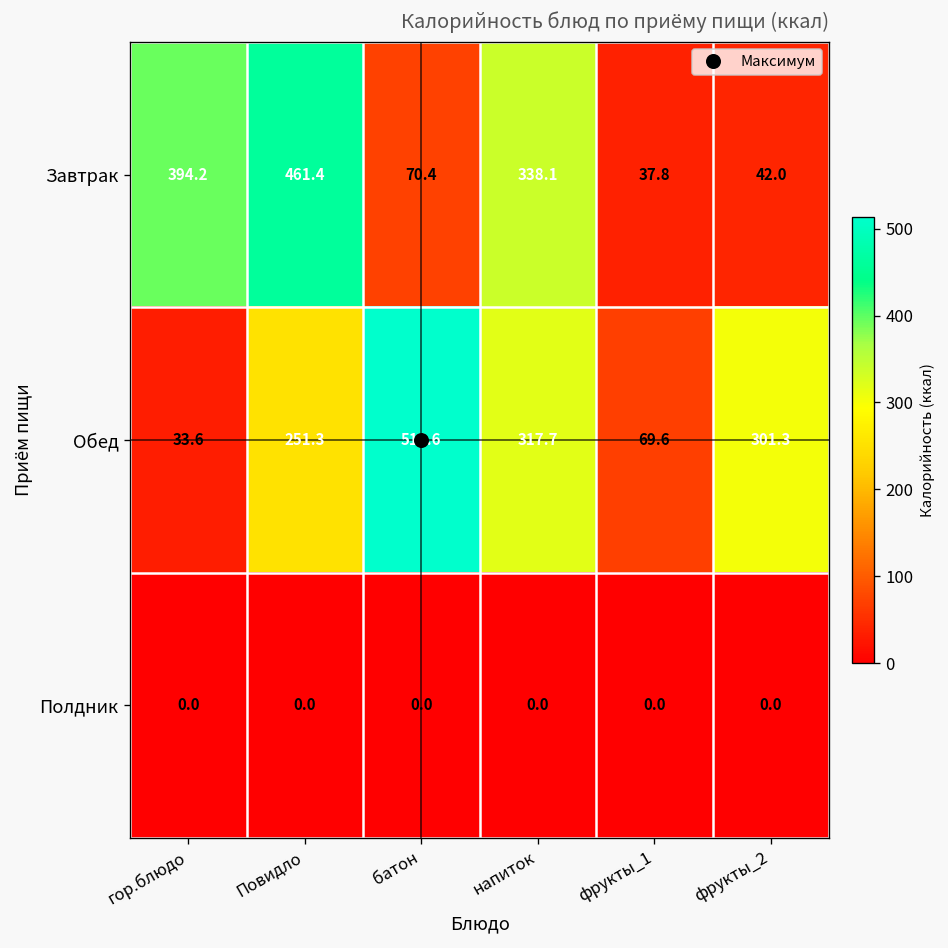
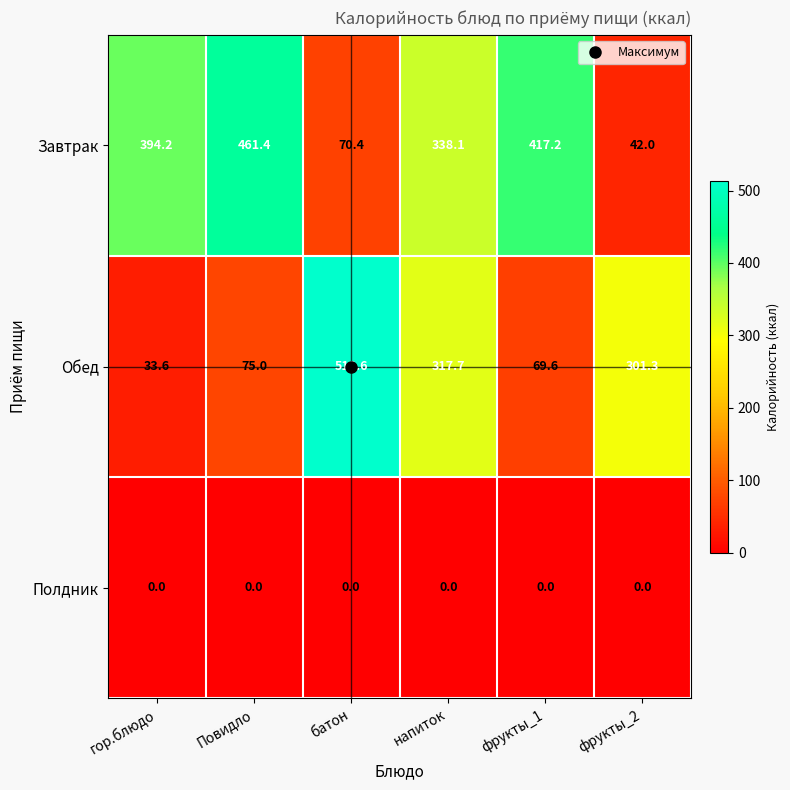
  {
    "Завтрак": {
      "гор.блюдо": 394.2,
      "Повидло": 461.4,
      "батон": 70.4,
      "напиток": 338.1,
-     "фрукты_1": 37.8,
+     "фрукты_1": 417.2,
      "фрукты_2": 42.0
    },
    "Обед": {
      "гор.блюдо": 33.6,
-     "Повидло": 251.3,
+     "Повидло": 75.0,
      "напиток": 317.7,
      "фрукты_1": 69.6,
      "фрукты_2": 301.3
    },
    "Полдник": {
      "гор.блюдо": 0.0,
      "Повидло": 0.0,
      "батон": 0.0,
      "напиток": 0.0,
      "фрукты_1": 0.0,
      "фрукты_2": 0.0
    }
  }
